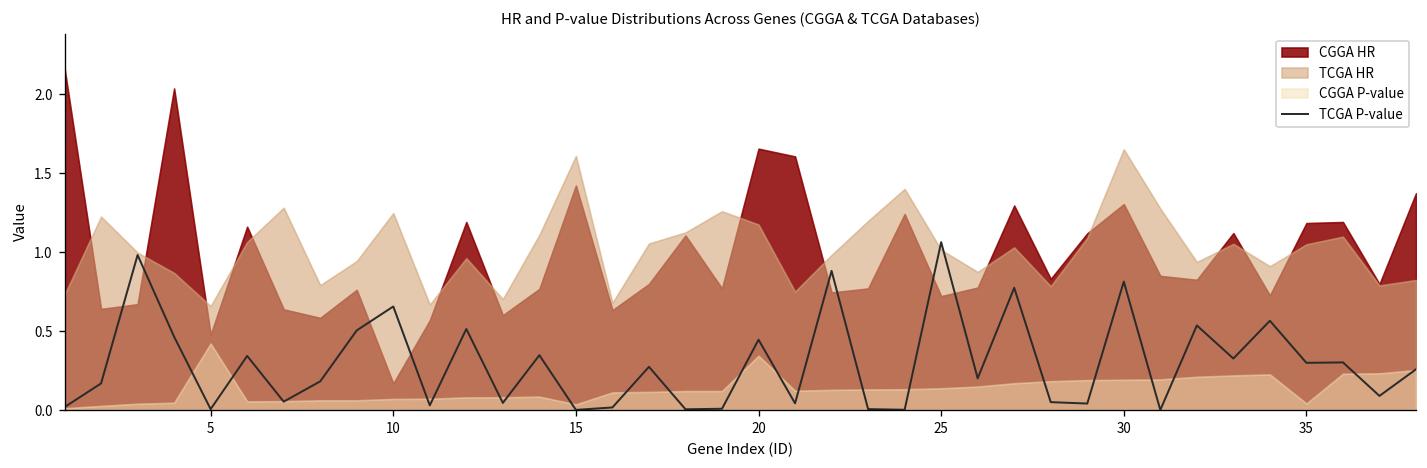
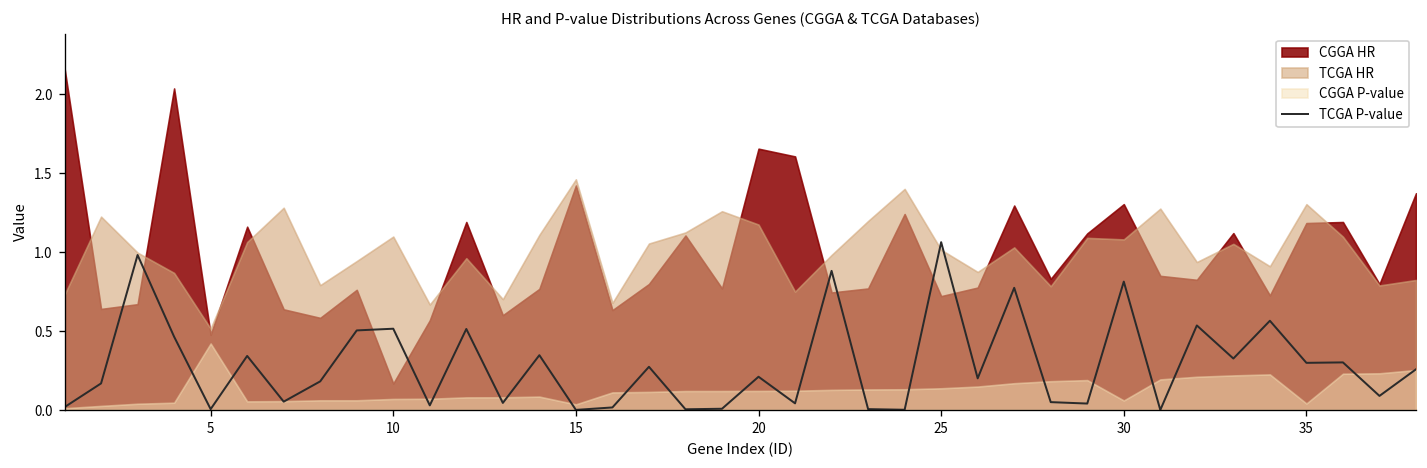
  {
    "TCGA P-value": {
      "5": 0.01,
-     "10": 0.66,
+     "10": 0.52,
      "15": 0.00,
-     "20": 0.45,
+     "20": 0.21,
      "25": 1.06,
      "30": 0.81,
      "35": 0.30
    },
    "CGGA HR": {
      "5": 0.48,
      "10": 0.17,
      "15": 1.42,
      "20": 1.65,
      "25": 0.72,
      "30": 1.30,
      "35": 1.18
    },
    "TCGA HR": {
-     "5": 0.66,
-     "10": 1.25,
-     "15": 1.61,
+     "5": 0.52,
+     "10": 1.10,
+     "15": 1.46,
      "20": 1.17,
      "25": 1.01,
-     "30": 1.65,
-     "35": 1.05
+     "30": 1.08,
+     "35": 1.30
    },
    "CGGA P-value": {
      "5": 0.42,
      "10": 0.07,
      "15": 0.04,
-     "20": 0.34,
+     "20": 0.12,
      "25": 0.14,
-     "30": 0.19,
+     "30": 0.06,
      "35": 0.04
    }
  }
